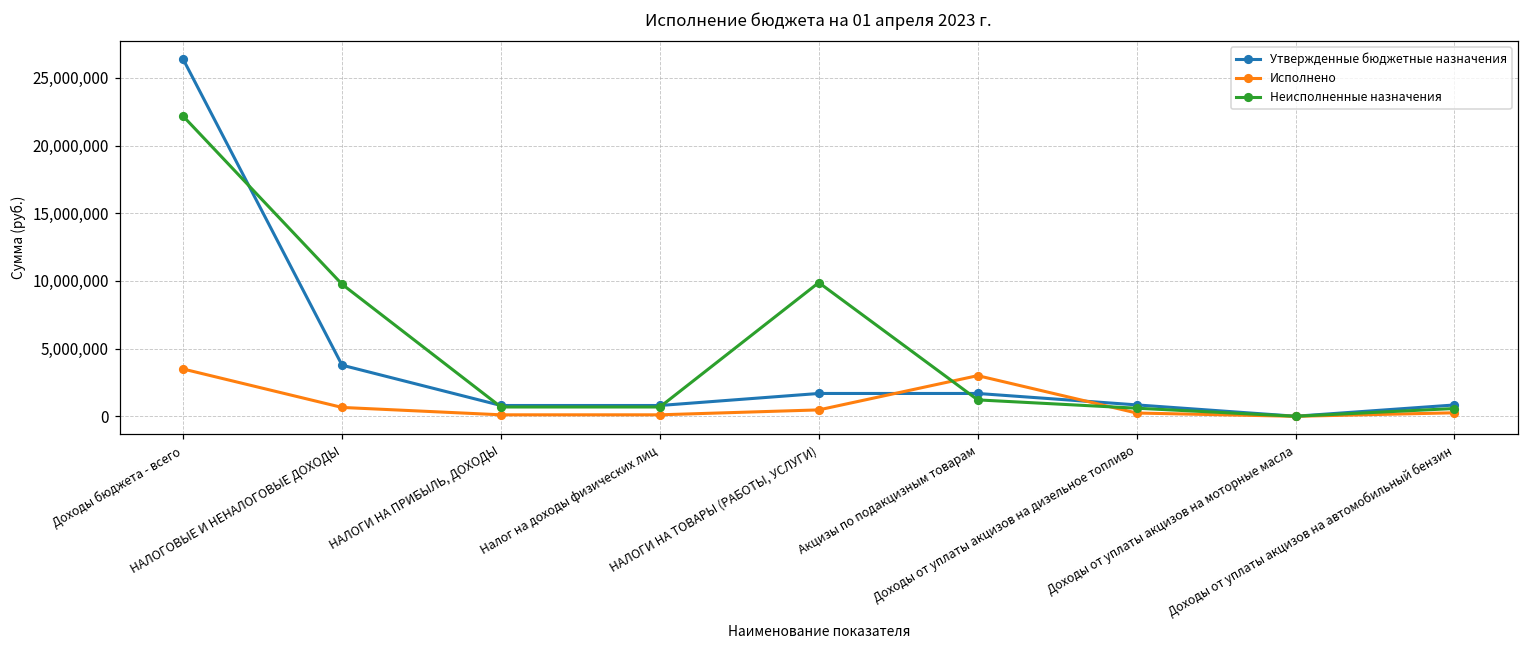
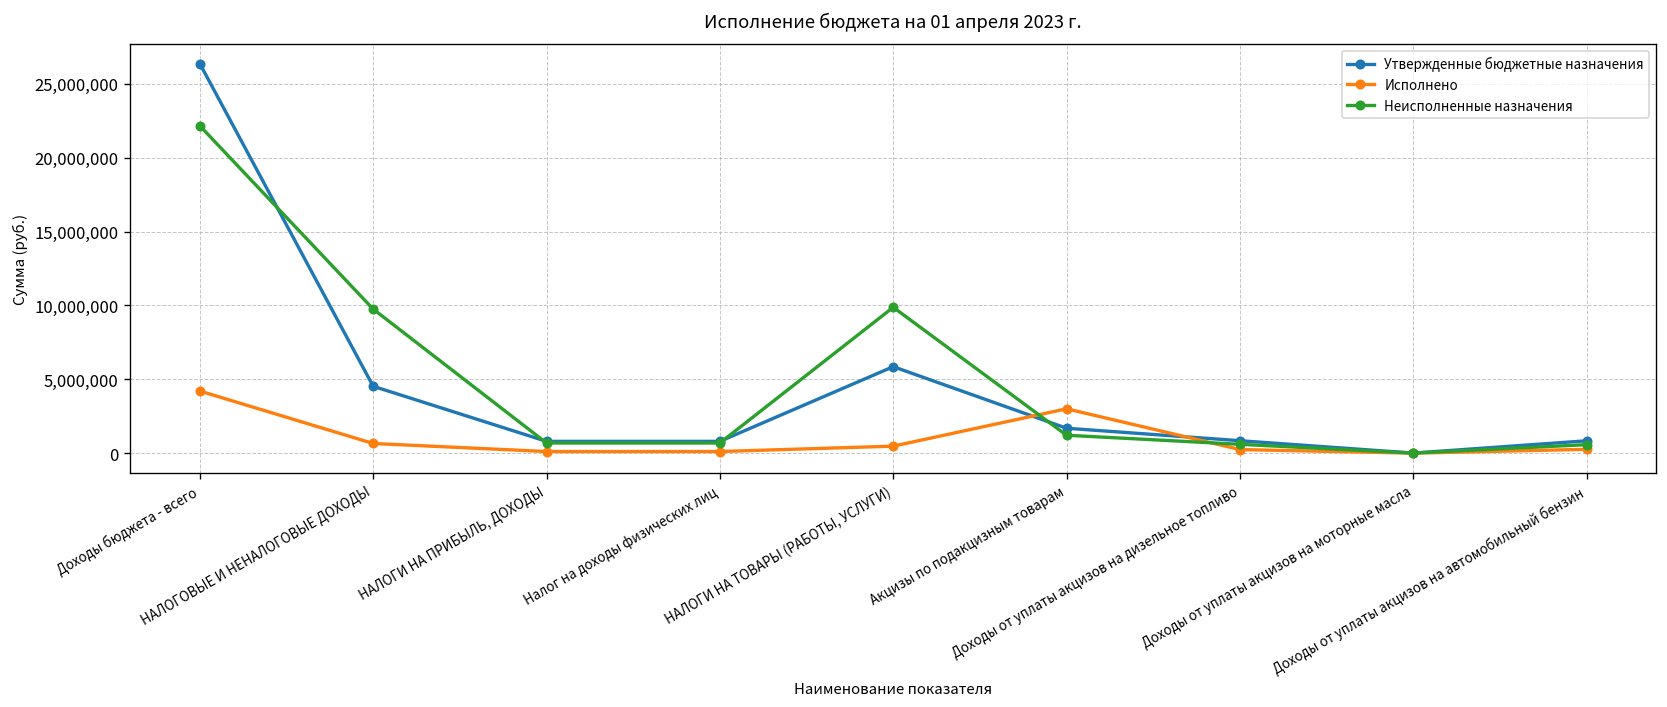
  {
    "Утвержденные бюджетные назначения": {
      "Доходы бюджета - всего": "26,400,000",
-     "НАЛОГОВЫЕ И НЕНАЛОГОВЫЕ ДОХОДЫ": "3,800,000",
-     "НАЛОГИ НА ТОВАРЫ (РАБОТЫ, УСЛУГИ)": "1,700,000",
+     "НАЛОГОВЫЕ И НЕНАЛОГОВЫЕ ДОХОДЫ": "4,500,000",
+     "НАЛОГИ НА ТОВАРЫ (РАБОТЫ, УСЛУГИ)": "5,900,000",
      "Акцизы по подакцизным товарам": "1,700,000",
      "Доходы от уплаты акцизов на дизельное топливо": "800,000",
      "Доходы от уплаты акцизов на автомобильный бензин": "800,000"
    },
    "Исполнено": {
-     "Доходы бюджета - всего": "3,500,000",
+     "Доходы бюджета - всего": "4,200,000",
      "НАЛОГОВЫЕ И НЕНАЛОГОВЫЕ ДОХОДЫ": "700,000",
      "НАЛОГИ НА ПРИБЫЛЬ, ДОХОДЫ": "100,000",
      "Налог на доходы физических лиц": "100,000",
      "НАЛОГИ НА ТОВАРЫ (РАБОТЫ, УСЛУГИ)": "500,000",
      "Акцизы по подакцизным товарам": "3,000,000",
      "Доходы от уплаты акцизов на дизельное топливо": "200,000",
      "Доходы от уплаты акцизов на автомобильный бензин": "300,000"
    },
    "Неисполненные назначения": {
      "Доходы бюджета - всего": "22,200,000",
      "НАЛОГОВЫЕ И НЕНАЛОГОВЫЕ ДОХОДЫ": "9,800,000",
      "НАЛОГИ НА ТОВАРЫ (РАБОТЫ, УСЛУГИ)": "9,900,000",
      "Акцизы по подакцизным товарам": "1,200,000",
      "Доходы от уплаты акцизов на дизельное топливо": "600,000",
      "Доходы от уплаты акцизов на автомобильный бензин": "600,000"
    }
  }
